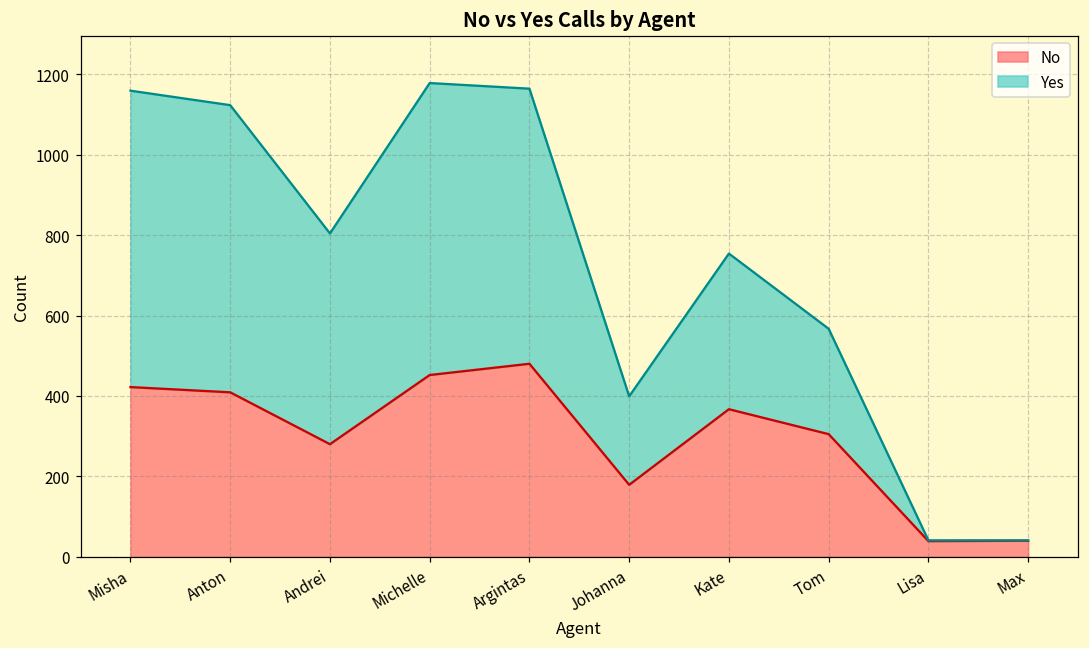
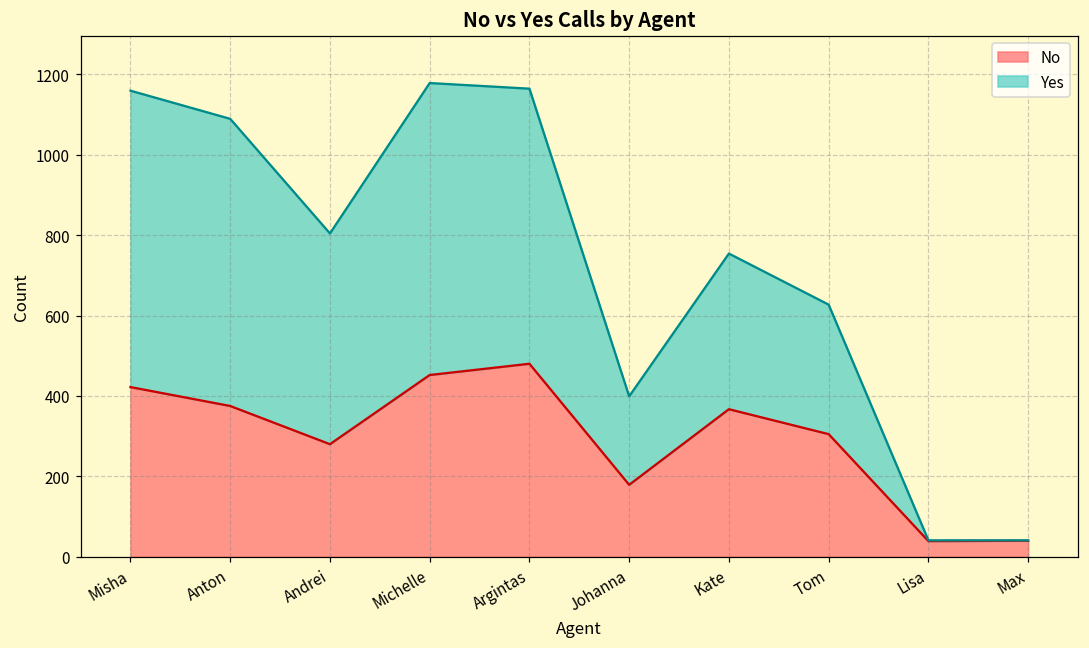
  {
    "No": {
      "Misha": 420,
-     "Anton": 410,
+     "Anton": 380,
      "Andrei": 280,
      "Michelle": 450,
      "Argintas": 480,
      "Johanna": 180,
      "Kate": 370,
      "Tom": 310
    },
    "Yes": {
      "Misha": 740,
      "Anton": 710,
      "Andrei": 520,
      "Michelle": 730,
      "Argintas": 680,
      "Johanna": 220,
      "Kate": 390,
-     "Tom": 260
+     "Tom": 320
    }
  }
